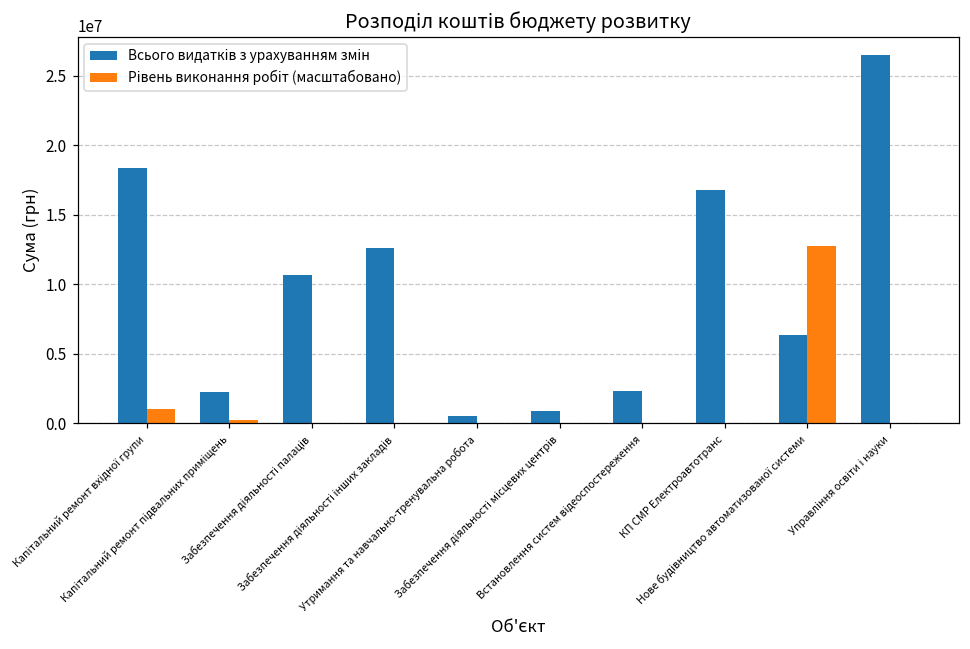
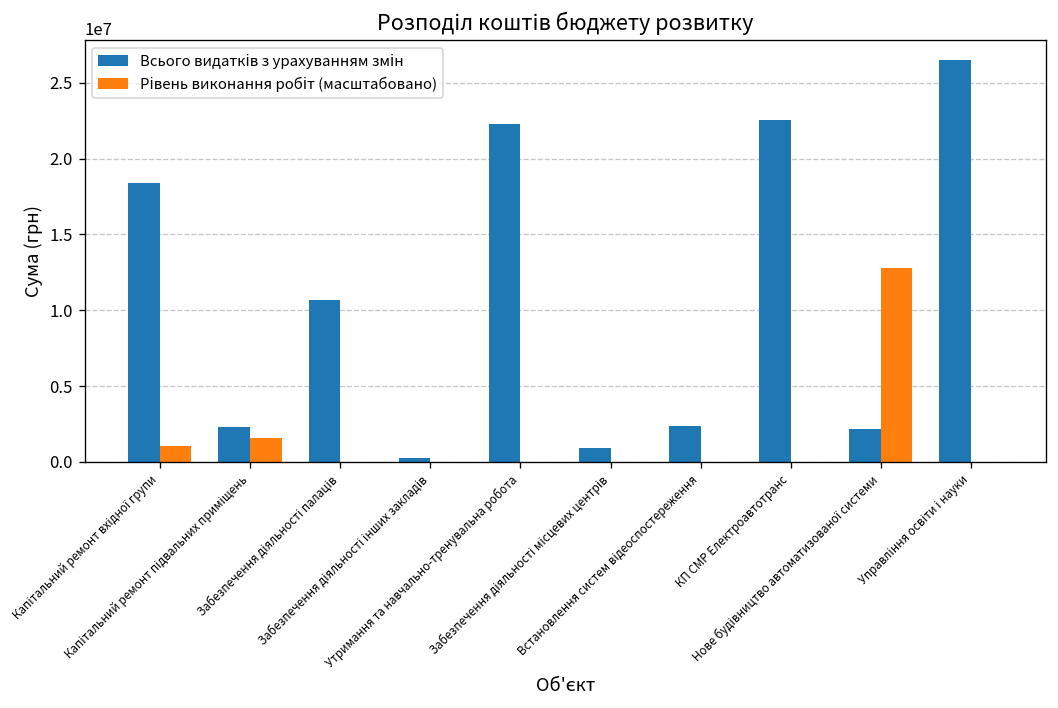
  {
    "Всього видатків з урахуванням змін": {
      "Капітальний ремонт вхідної групи": 18400000,
      "Капітальний ремонт підвальних приміщень": 2300000,
      "Забезпечення діяльності палаців": 10700000,
-     "Забезпечення діяльності інших закладів": 12600000,
-     "Утримання та навчально-тренувальна робота": 500000,
+     "Забезпечення діяльності інших закладів": 200000,
+     "Утримання та навчально-тренувальна робота": 22300000,
      "Забезпечення діяльності місцевих центрів": 900000,
      "Встановлення систем відеоспостереження": 2300000,
-     "КП СМР Електроавтотранс": 16800000,
-     "Нове будівництво автоматизованої системи": 6400000,
+     "КП СМР Електроавтотранс": 22600000,
+     "Нове будівництво автоматизованої системи": 2200000,
      "Управління освіти і науки": 26500000
    },
    "Рівень виконання робіт (масштабовано)": {
      "Капітальний ремонт вхідної групи": 1100000,
-     "Капітальний ремонт підвальних приміщень": 300000,
+     "Капітальний ремонт підвальних приміщень": 1600000,
      "Забезпечення діяльності палаців": 0,
      "Забезпечення діяльності інших закладів": 0,
      "Утримання та навчально-тренувальна робота": 0,
      "Забезпечення діяльності місцевих центрів": 0,
      "Встановлення систем відеоспостереження": 0,
      "КП СМР Електроавтотранс": 0,
      "Нове будівництво автоматизованої системи": 12800000,
      "Управління освіти і науки": 0
    }
  }
